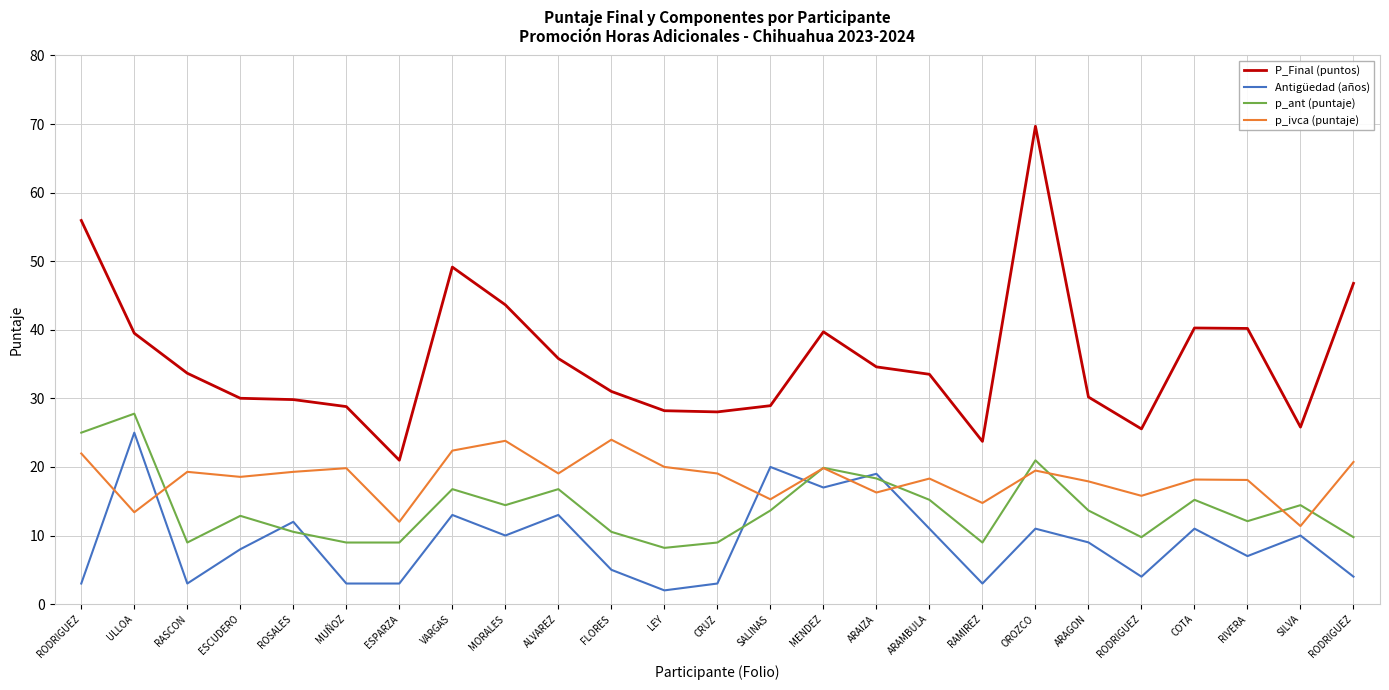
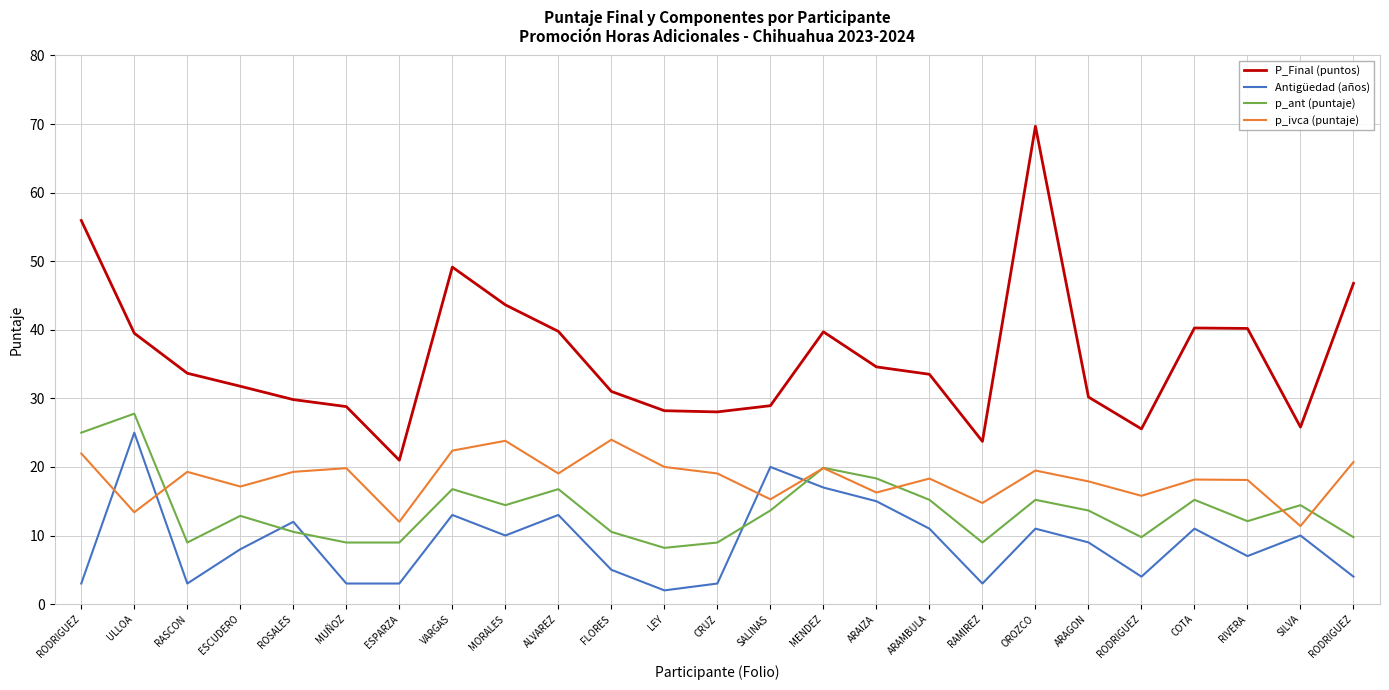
  {
    "P_Final (puntos)": {
      "ULLOA": 40,
      "RASCON": 34,
-     "ESCUDERO": 30,
+     "ESCUDERO": 32,
      "ROSALES": 30,
      "MUÑOZ": 29,
      "ESPARZA": 21,
      "VARGAS": 49,
      "MORALES": 44,
-     "ALVAREZ": 36,
+     "ALVAREZ": 40,
      "FLORES": 31,
      "LEY": 28,
      "CRUZ": 28,
      "SALINAS": 29,
      "MENDEZ": 40,
      "ARAIZA": 35,
      "ARAMBULA": 34,
      "RAMIREZ": 24,
      "OROZCO": 70,
      "ARAGON": 30,
      "COTA": 40,
      "RIVERA": 40,
      "SILVA": 26
    },
    "Antigüedad (años)": {
      "ULLOA": 25,
      "RASCON": 3,
      "ESCUDERO": 8,
      "ROSALES": 12,
      "MUÑOZ": 3,
      "ESPARZA": 3,
      "VARGAS": 13,
      "MORALES": 10,
      "ALVAREZ": 13,
      "FLORES": 5,
      "LEY": 2,
      "CRUZ": 3,
      "SALINAS": 20,
      "MENDEZ": 17,
-     "ARAIZA": 19,
+     "ARAIZA": 15,
      "ARAMBULA": 11,
      "RAMIREZ": 3,
      "OROZCO": 11,
      "ARAGON": 9,
      "COTA": 11,
      "RIVERA": 7,
      "SILVA": 10
    },
    "p_ant (puntaje)": {
      "ULLOA": 28,
      "RASCON": 9,
      "ESCUDERO": 13,
      "ROSALES": 11,
      "MUÑOZ": 9,
      "ESPARZA": 9,
      "VARGAS": 17,
      "MORALES": 14,
      "ALVAREZ": 17,
      "FLORES": 11,
      "LEY": 8,
      "CRUZ": 9,
      "SALINAS": 14,
      "ARAIZA": 18,
      "ARAMBULA": 15,
      "RAMIREZ": 9,
-     "OROZCO": 21,
+     "OROZCO": 15,
      "ARAGON": 14,
      "COTA": 15,
      "RIVERA": 12,
      "SILVA": 14
    },
    "p_ivca (puntaje)": {
      "ULLOA": 13,
      "RASCON": 19,
-     "ESCUDERO": 19,
+     "ESCUDERO": 17,
      "ROSALES": 19,
      "MUÑOZ": 20,
      "ESPARZA": 12,
      "VARGAS": 22,
      "MORALES": 24,
      "ALVAREZ": 19,
      "FLORES": 24,
      "LEY": 20,
      "CRUZ": 19,
      "SALINAS": 15,
      "ARAIZA": 16,
      "ARAMBULA": 18,
      "RAMIREZ": 15,
      "OROZCO": 19,
      "ARAGON": 18,
      "COTA": 18,
      "RIVERA": 18,
      "SILVA": 11
    }
  }
